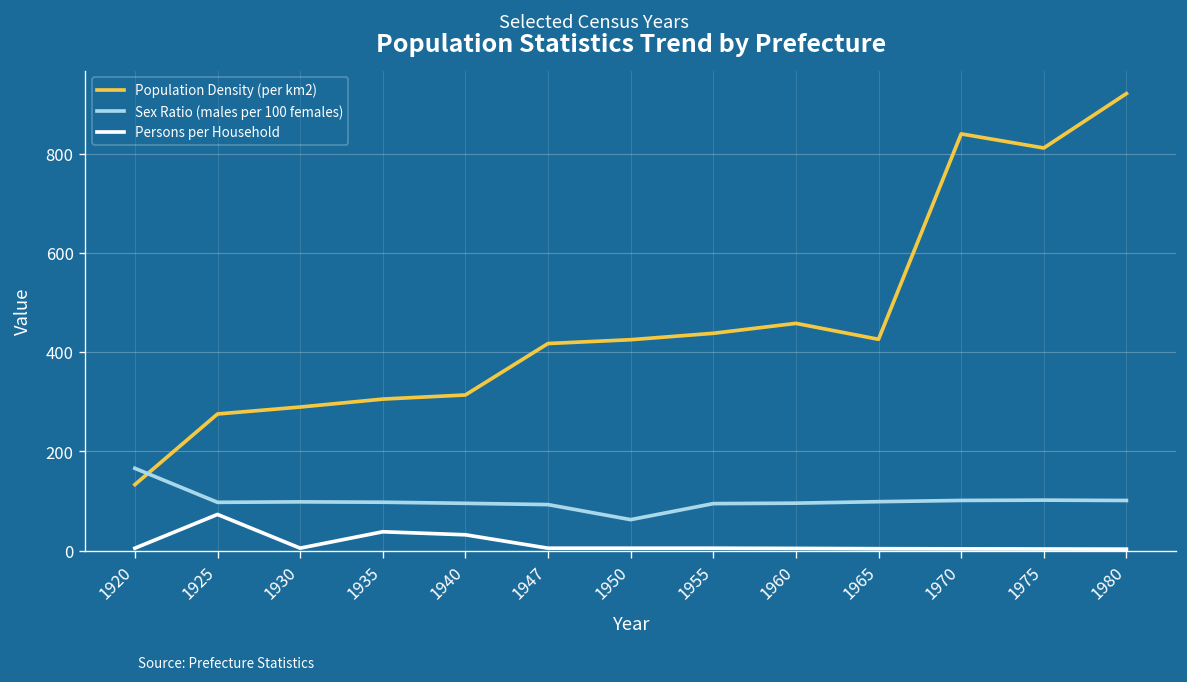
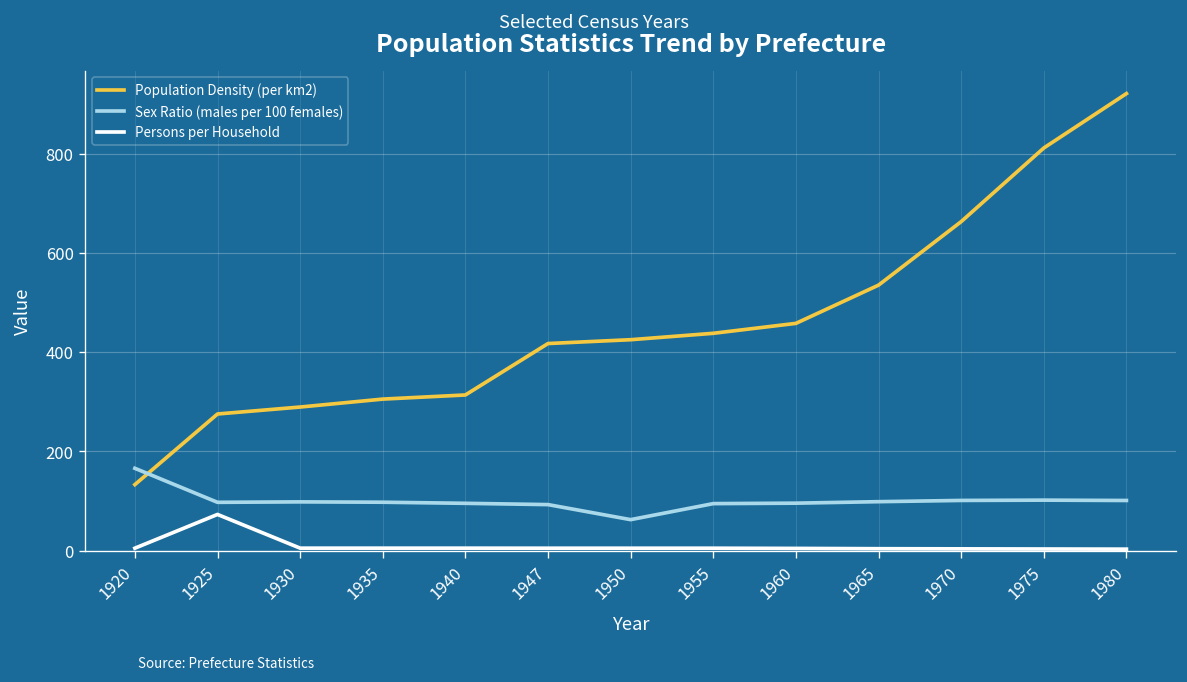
  {
    "Population Density (per km2)": {
      "1920": 130,
      "1925": 280,
      "1930": 290,
      "1935": 310,
      "1940": 310,
      "1947": 420,
      "1950": 430,
      "1955": 440,
      "1960": 460,
-     "1965": 430,
-     "1970": 840,
+     "1965": 540,
+     "1970": 660,
      "1975": 810,
      "1980": 920
    },
    "Sex Ratio (males per 100 females)": {
      "1920": 170,
      "1925": 100,
      "1930": 100,
      "1935": 100,
      "1940": 100,
      "1947": 90,
      "1950": 60,
      "1955": 100,
      "1960": 100,
      "1965": 100,
      "1970": 100,
      "1975": 100,
      "1980": 100
    },
    "Persons per Household": {
      "1920": 10,
      "1925": 70,
      "1930": 10,
-     "1935": 40,
-     "1940": 30,
+     "1935": 10,
+     "1940": 10,
      "1947": 10,
      "1950": 10,
      "1955": 10,
      "1960": 0,
      "1965": 0,
      "1970": 0,
      "1975": 0,
      "1980": 0
    }
  }
